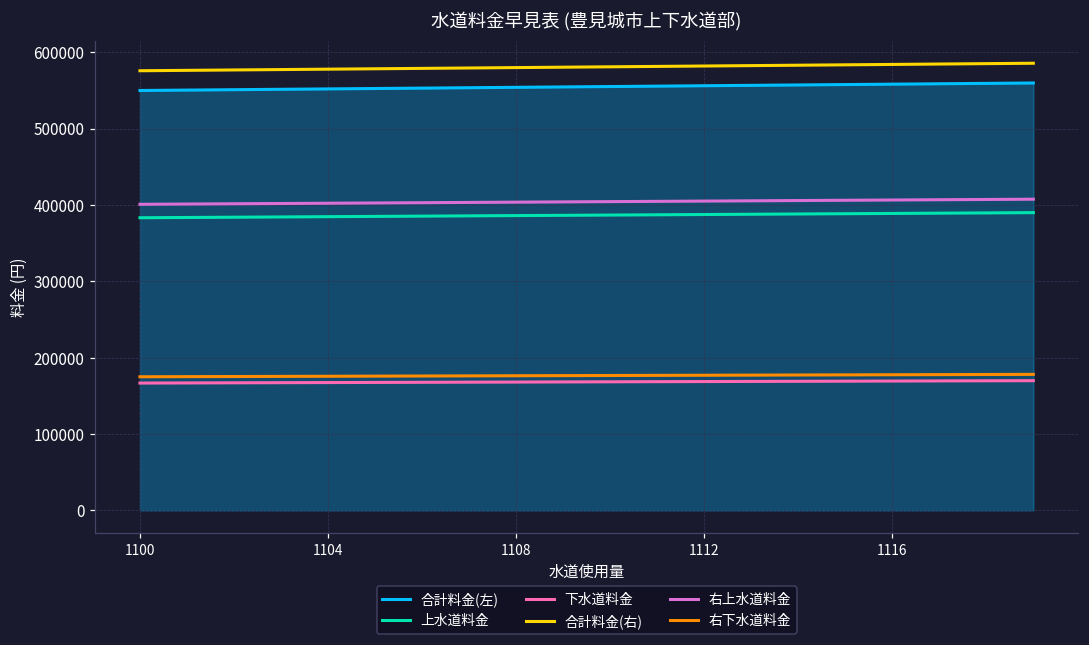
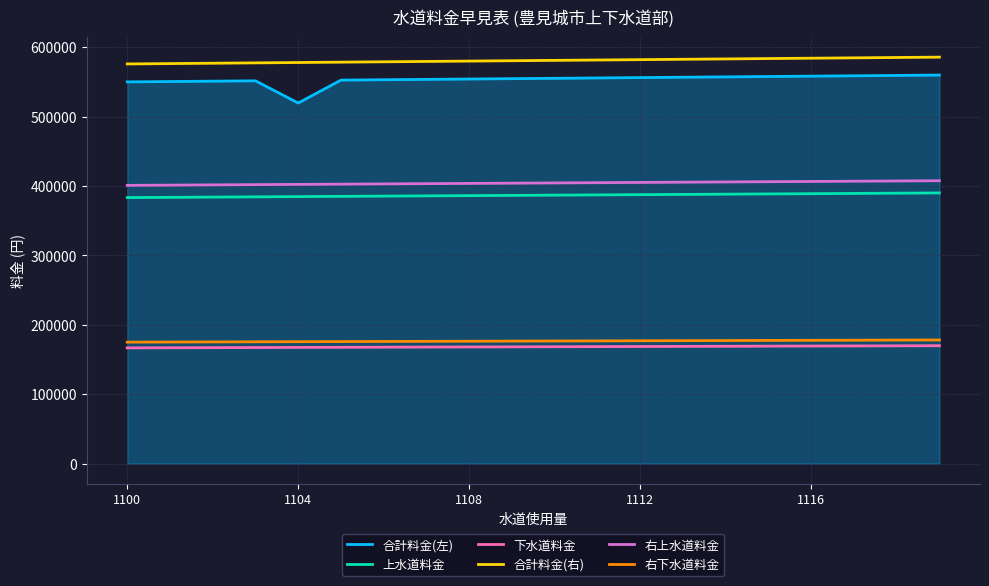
  {
    "合計料金(左)": {
      "1100": 550000,
-     "1104": 550000,
+     "1104": 520000,
      "1108": 550000,
      "1112": 560000,
      "1116": 560000
    },
    "上水道料金": {
      "1100": 380000,
      "1104": 380000,
      "1108": 390000,
      "1112": 390000,
      "1116": 390000
    },
    "合計料金(右)": {
      "1100": 580000,
      "1104": 580000,
      "1108": 580000,
      "1112": 580000,
      "1116": 580000
    },
    "右下水道料金": {
      "1100": 170000,
      "1104": 180000,
      "1108": 180000,
      "1112": 180000,
      "1116": 180000
    }
  }
